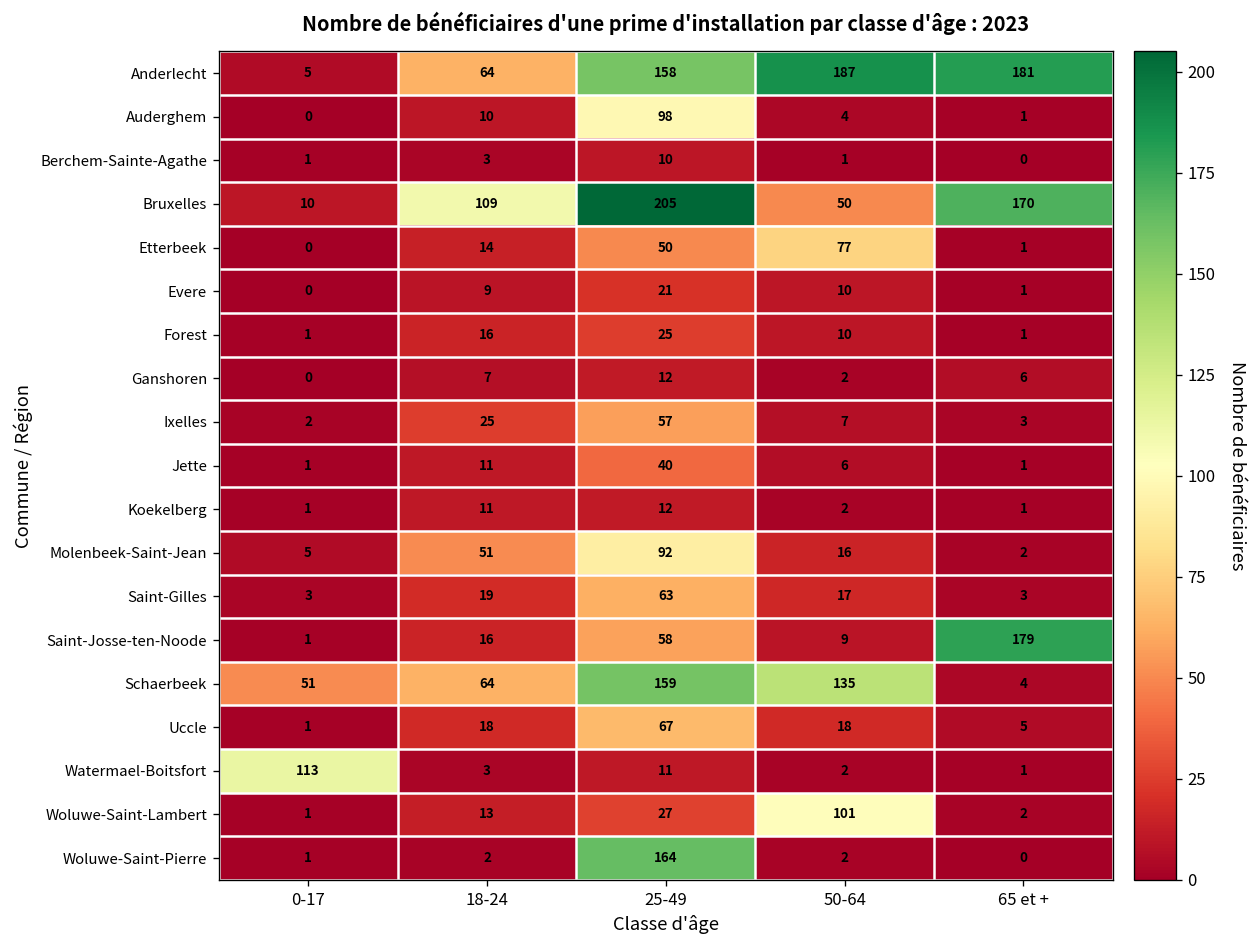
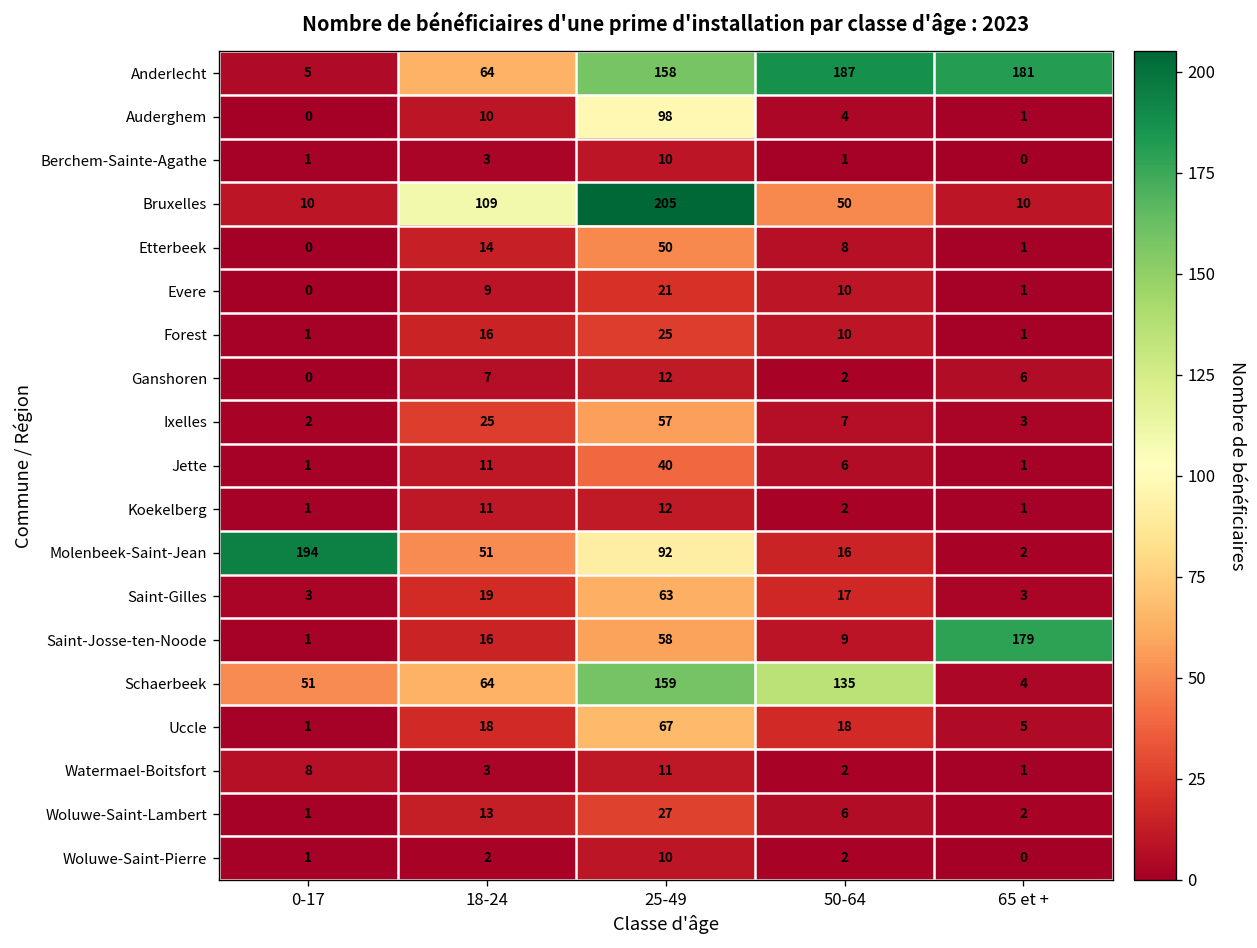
  {
    "Anderlecht": {
      "0-17": 5,
      "18-24": 64,
      "25-49": 158,
      "50-64": 187,
      "65 et +": 181
    },
    "Auderghem": {
      "0-17": 0,
      "18-24": 10,
      "25-49": 98,
      "50-64": 4,
      "65 et +": 1
    },
    "Berchem-Sainte-Agathe": {
      "0-17": 1,
      "18-24": 3,
      "25-49": 10,
      "50-64": 1,
      "65 et +": 0
    },
    "Bruxelles": {
      "0-17": 10,
      "18-24": 109,
      "25-49": 205,
      "50-64": 50,
-     "65 et +": 170
+     "65 et +": 10
    },
    "Etterbeek": {
      "0-17": 0,
      "18-24": 14,
      "25-49": 50,
-     "50-64": 77,
+     "50-64": 8,
      "65 et +": 1
    },
    "Evere": {
      "0-17": 0,
      "18-24": 9,
      "25-49": 21,
      "50-64": 10,
      "65 et +": 1
    },
    "Forest": {
      "0-17": 1,
      "18-24": 16,
      "25-49": 25,
      "50-64": 10,
      "65 et +": 1
    },
    "Ganshoren": {
      "0-17": 0,
      "18-24": 7,
      "25-49": 12,
      "50-64": 2,
      "65 et +": 6
    },
    "Ixelles": {
      "0-17": 2,
      "18-24": 25,
      "25-49": 57,
      "50-64": 7,
      "65 et +": 3
    },
    "Jette": {
      "0-17": 1,
      "18-24": 11,
      "25-49": 40,
      "50-64": 6,
      "65 et +": 1
    },
    "Koekelberg": {
      "0-17": 1,
      "18-24": 11,
      "25-49": 12,
      "50-64": 2,
      "65 et +": 1
    },
    "Molenbeek-Saint-Jean": {
-     "0-17": 5,
+     "0-17": 194,
      "18-24": 51,
      "25-49": 92,
      "50-64": 16,
      "65 et +": 2
    },
    "Saint-Gilles": {
      "0-17": 3,
      "18-24": 19,
      "25-49": 63,
      "50-64": 17,
      "65 et +": 3
    },
    "Saint-Josse-ten-Noode": {
      "0-17": 1,
      "18-24": 16,
      "25-49": 58,
      "50-64": 9,
      "65 et +": 179
    },
    "Schaerbeek": {
      "0-17": 51,
      "18-24": 64,
      "25-49": 159,
      "50-64": 135,
      "65 et +": 4
    },
    "Uccle": {
      "0-17": 1,
      "18-24": 18,
      "25-49": 67,
      "50-64": 18,
      "65 et +": 5
    },
    "Watermael-Boitsfort": {
-     "0-17": 113,
+     "0-17": 8,
      "18-24": 3,
      "25-49": 11,
      "50-64": 2,
      "65 et +": 1
    },
    "Woluwe-Saint-Lambert": {
      "0-17": 1,
      "18-24": 13,
      "25-49": 27,
-     "50-64": 101,
+     "50-64": 6,
      "65 et +": 2
    },
    "Woluwe-Saint-Pierre": {
      "0-17": 1,
      "18-24": 2,
-     "25-49": 164,
+     "25-49": 10,
      "50-64": 2,
      "65 et +": 0
    }
  }
